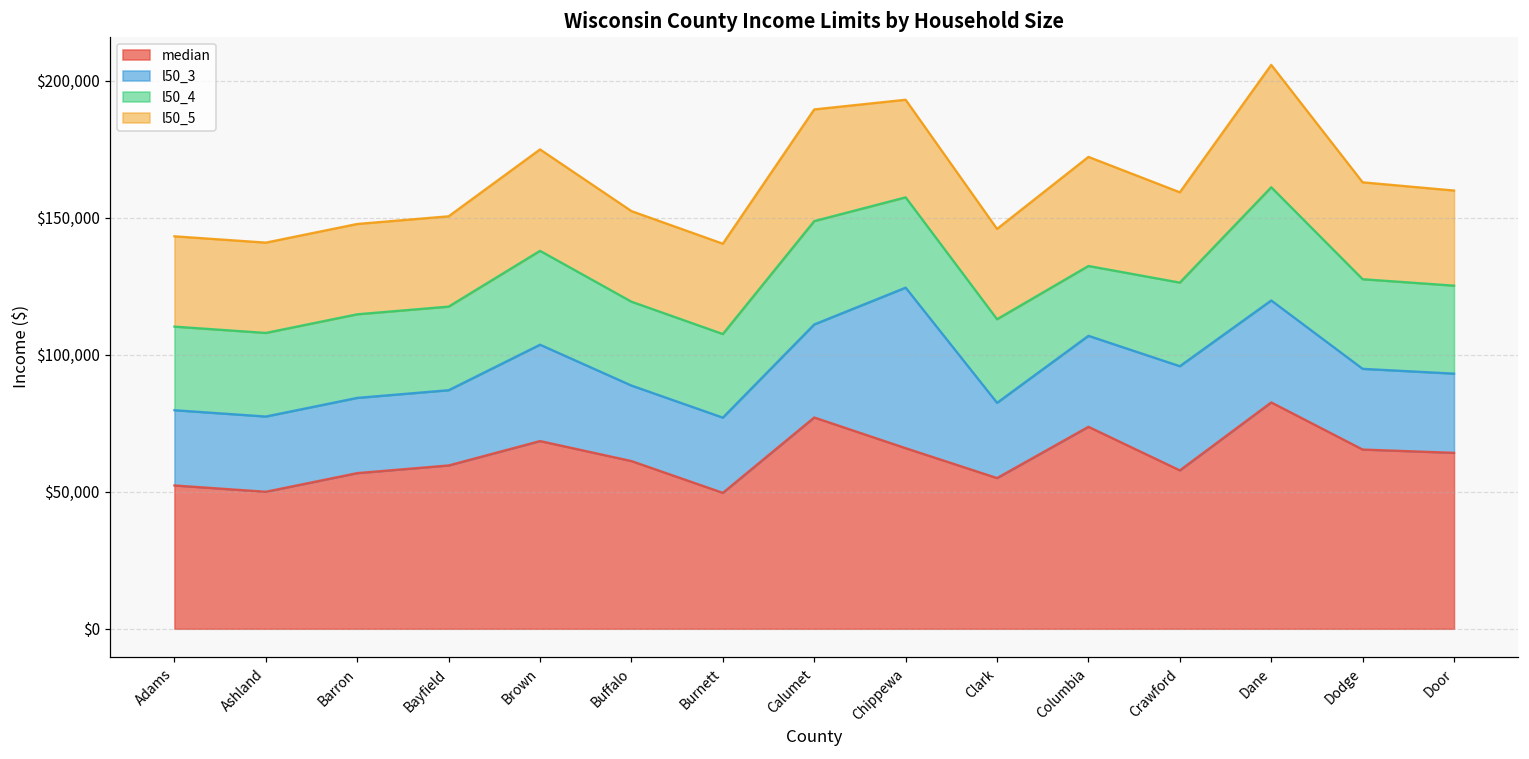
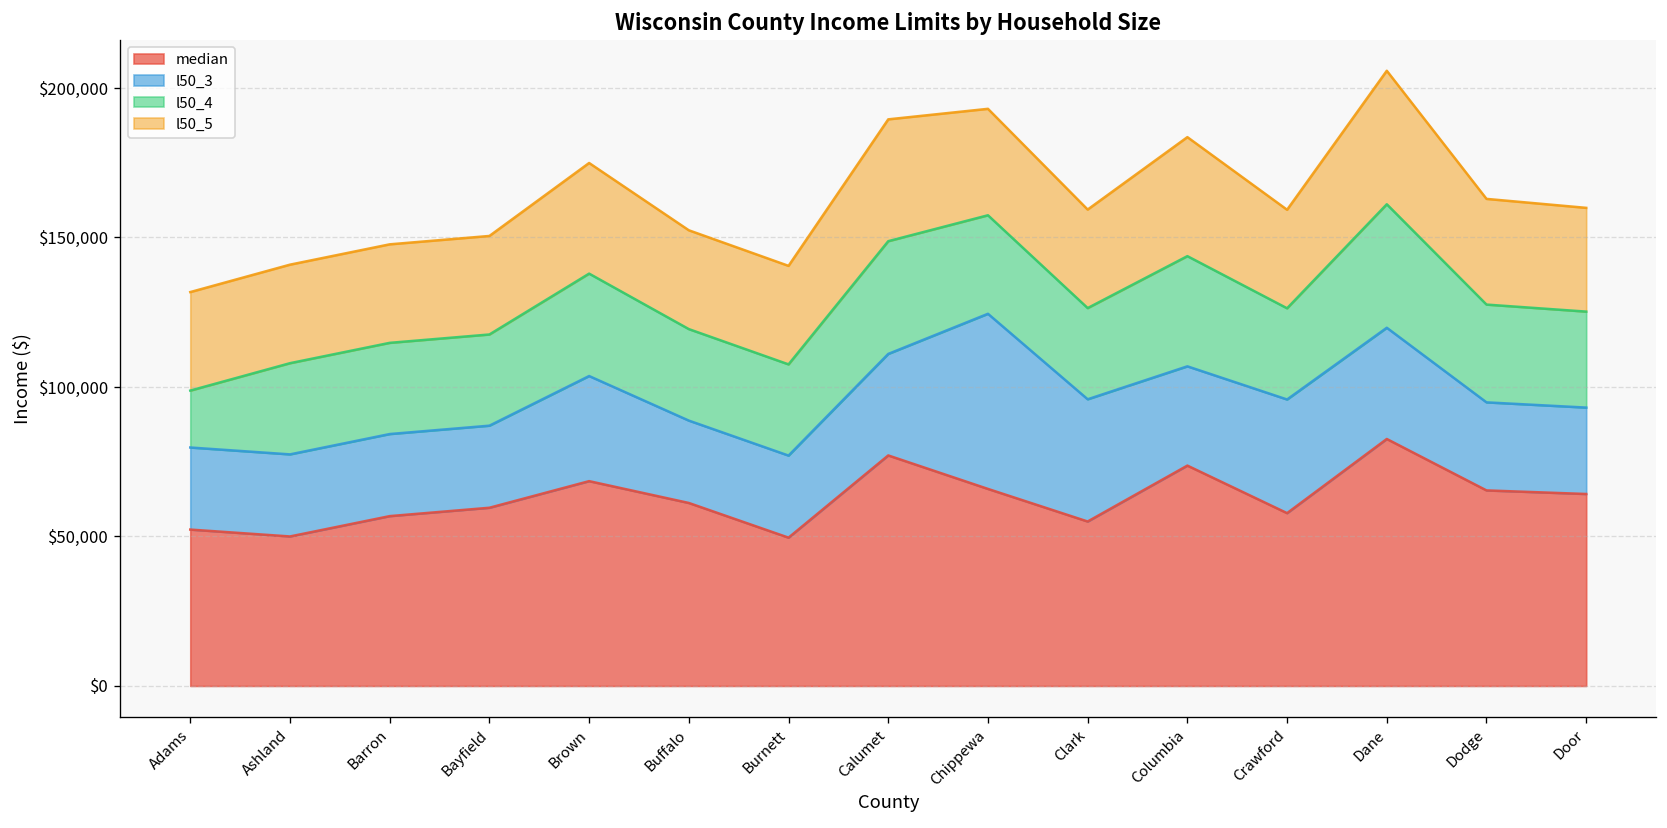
  {
    "median": {
      "Adams": "$52,000",
      "Ashland": "$50,000",
      "Barron": "$57,000",
      "Bayfield": "$60,000",
      "Brown": "$69,000",
      "Buffalo": "$61,000",
      "Burnett": "$50,000",
      "Calumet": "$77,000",
      "Chippewa": "$66,000",
      "Clark": "$55,000",
      "Columbia": "$74,000",
      "Crawford": "$58,000",
      "Dane": "$83,000",
      "Dodge": "$65,000",
      "Door": "$64,000"
    },
    "l50_3": {
      "Adams": "$27,000",
      "Ashland": "$27,000",
      "Barron": "$27,000",
      "Bayfield": "$27,000",
      "Brown": "$35,000",
      "Buffalo": "$28,000",
      "Burnett": "$27,000",
      "Calumet": "$34,000",
      "Chippewa": "$59,000",
-     "Clark": "$27,000",
+     "Clark": "$41,000",
      "Columbia": "$33,000",
      "Crawford": "$38,000",
      "Dane": "$37,000",
      "Dodge": "$29,000",
      "Door": "$29,000"
    },
    "l50_4": {
-     "Adams": "$31,000",
+     "Adams": "$19,000",
      "Ashland": "$31,000",
      "Barron": "$31,000",
      "Bayfield": "$31,000",
      "Brown": "$34,000",
      "Buffalo": "$31,000",
      "Burnett": "$31,000",
      "Calumet": "$38,000",
      "Chippewa": "$33,000",
      "Clark": "$31,000",
-     "Columbia": "$25,000",
+     "Columbia": "$37,000",
      "Crawford": "$31,000",
      "Dane": "$41,000",
      "Dodge": "$33,000",
      "Door": "$32,000"
    },
    "l50_5": {
      "Adams": "$33,000",
      "Ashland": "$33,000",
      "Barron": "$33,000",
      "Bayfield": "$33,000",
      "Brown": "$37,000",
      "Buffalo": "$33,000",
      "Burnett": "$33,000",
      "Calumet": "$41,000",
      "Chippewa": "$36,000",
      "Clark": "$33,000",
      "Columbia": "$40,000",
      "Crawford": "$33,000",
      "Dane": "$45,000",
      "Dodge": "$35,000",
      "Door": "$35,000"
    }
  }
